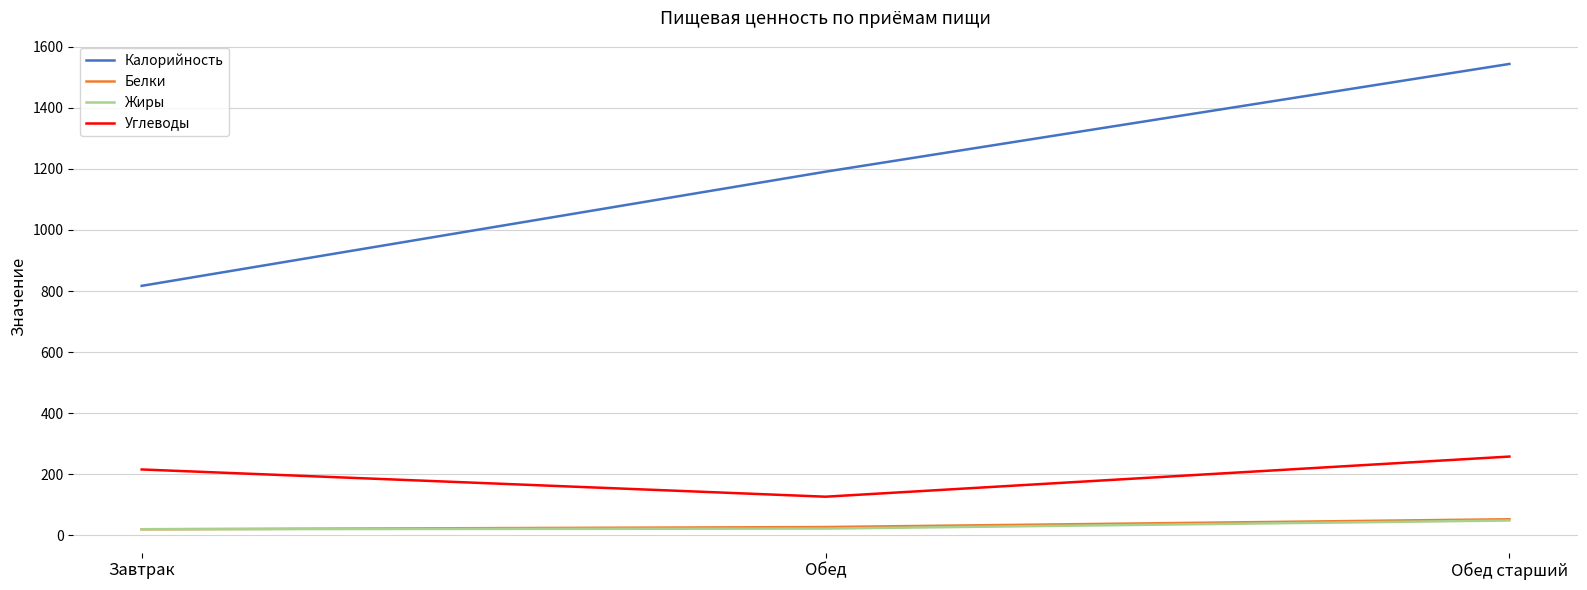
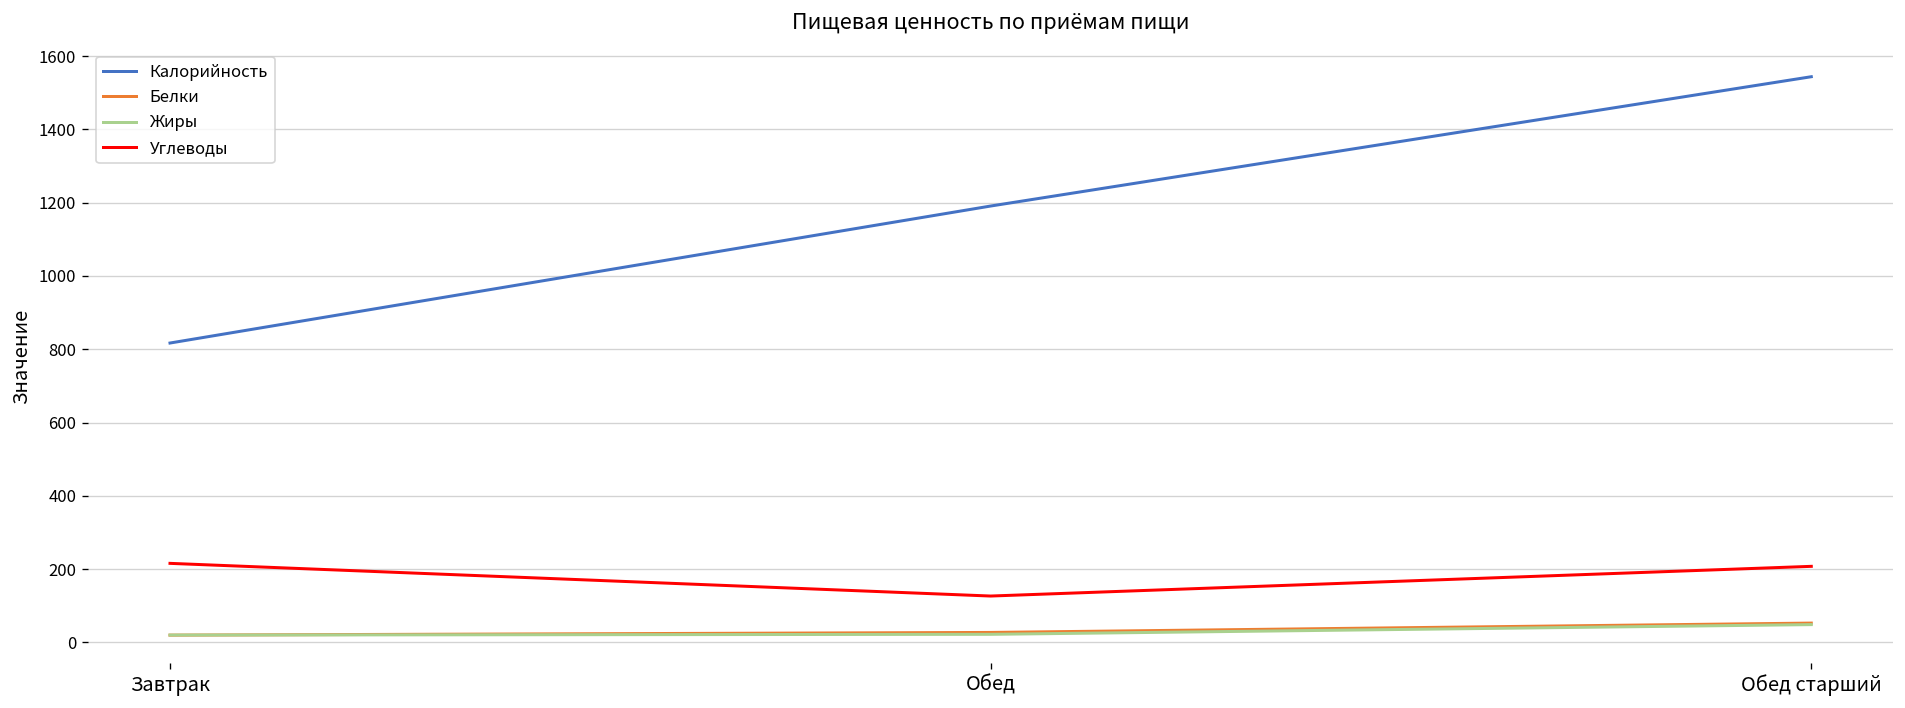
  {
    "Калорийность": {
      "Завтрак": 820,
      "Обед": 1190,
      "Обед старший": 1540
    },
    "Углеводы": {
      "Завтрак": 220,
      "Обед": 130,
-     "Обед старший": 260
+     "Обед старший": 210
    }
  }
